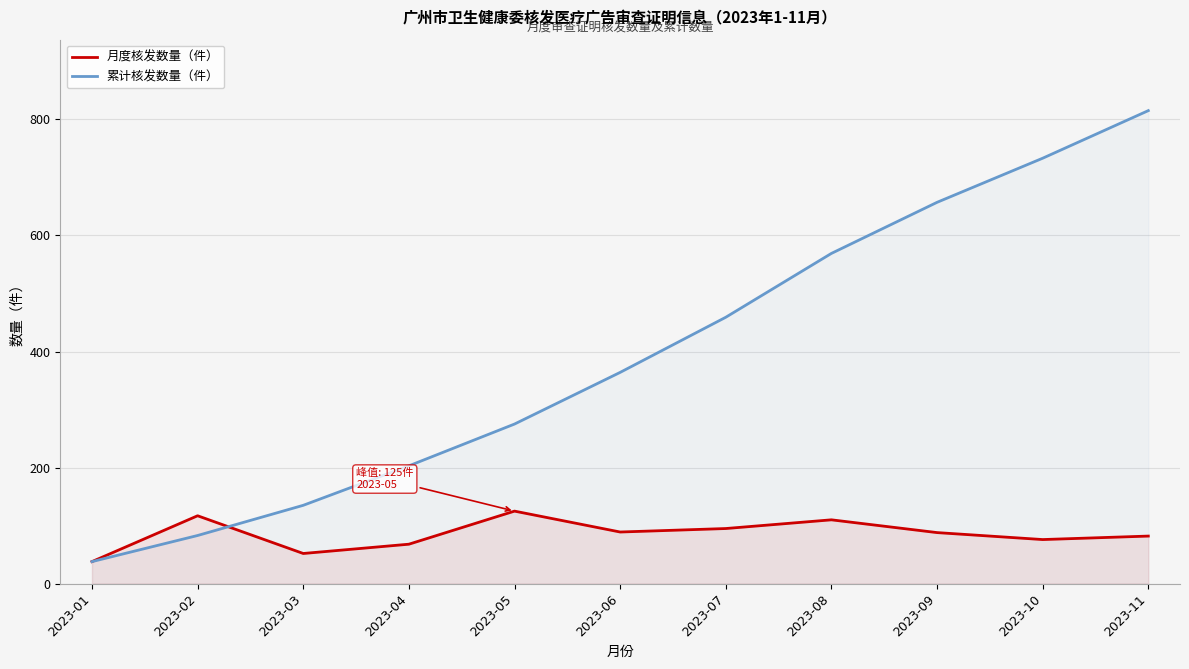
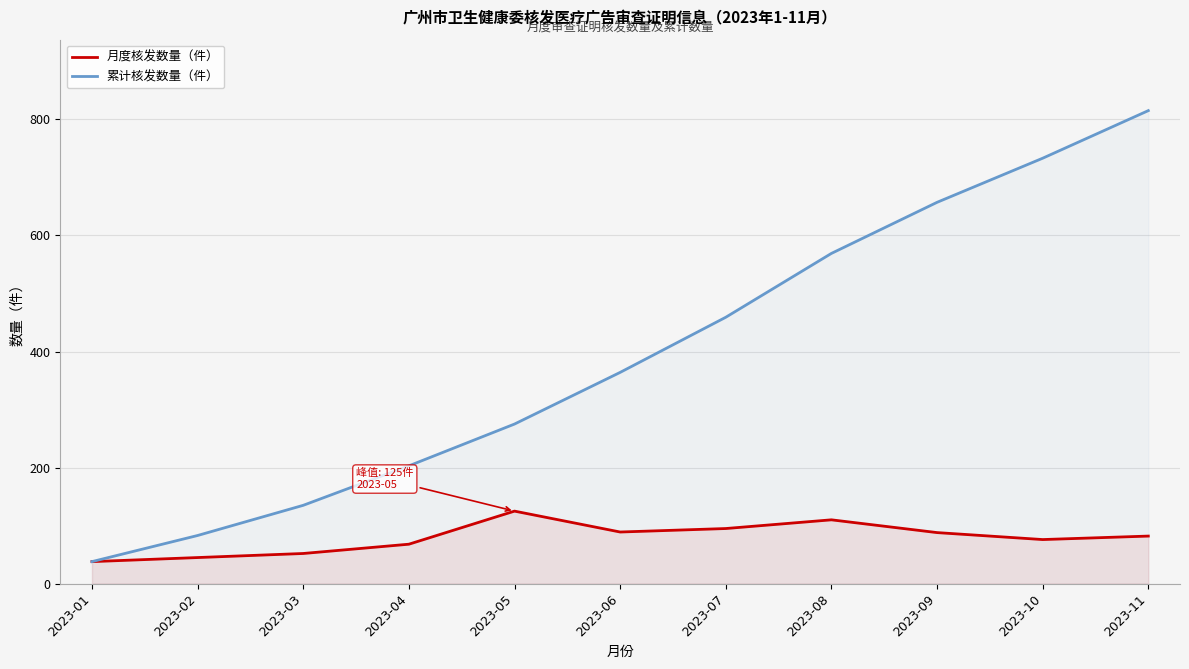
  {
    "月度核发数量（件）": {
-     "2023-02": 120,
+     "2023-02": 50,
      "2023-03": 50,
      "2023-04": 70,
      "2023-05": 130,
      "2023-06": 90,
      "2023-07": 100,
      "2023-08": 110,
      "2023-09": 90,
      "2023-10": 80,
      "2023-11": 80
    },
    "累计核发数量（件）": {
      "2023-02": 80,
      "2023-03": 140,
      "2023-05": 280,
      "2023-06": 360,
      "2023-07": 460,
      "2023-08": 570,
      "2023-09": 660,
      "2023-10": 730,
      "2023-11": 820
    }
  }
